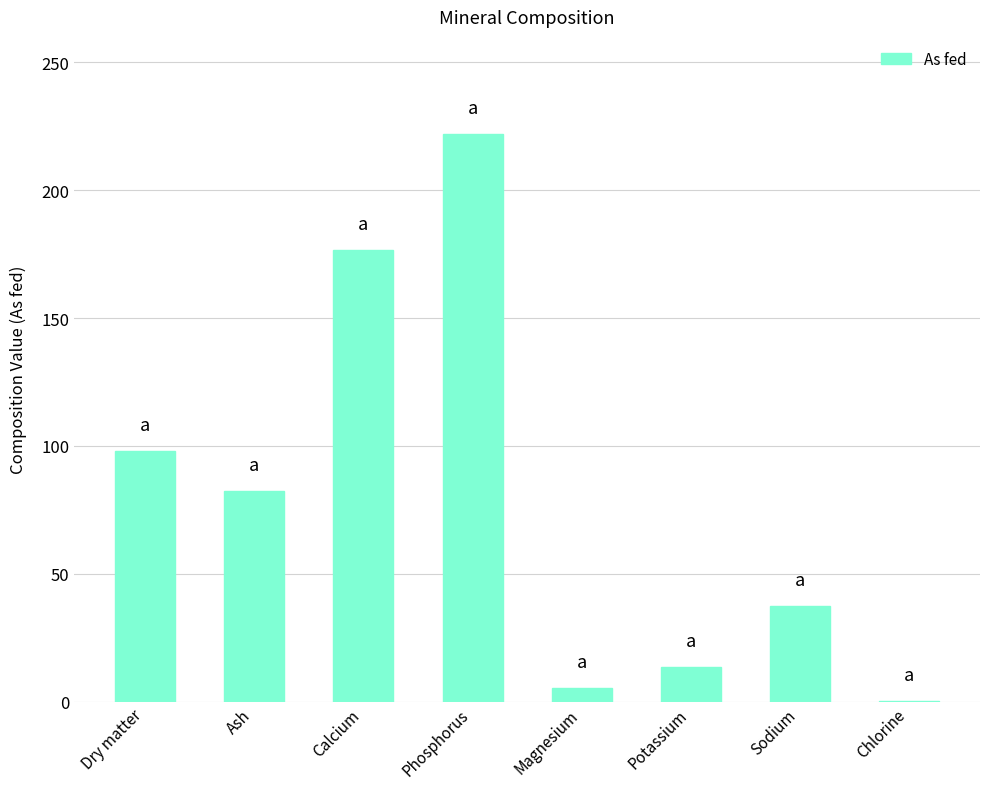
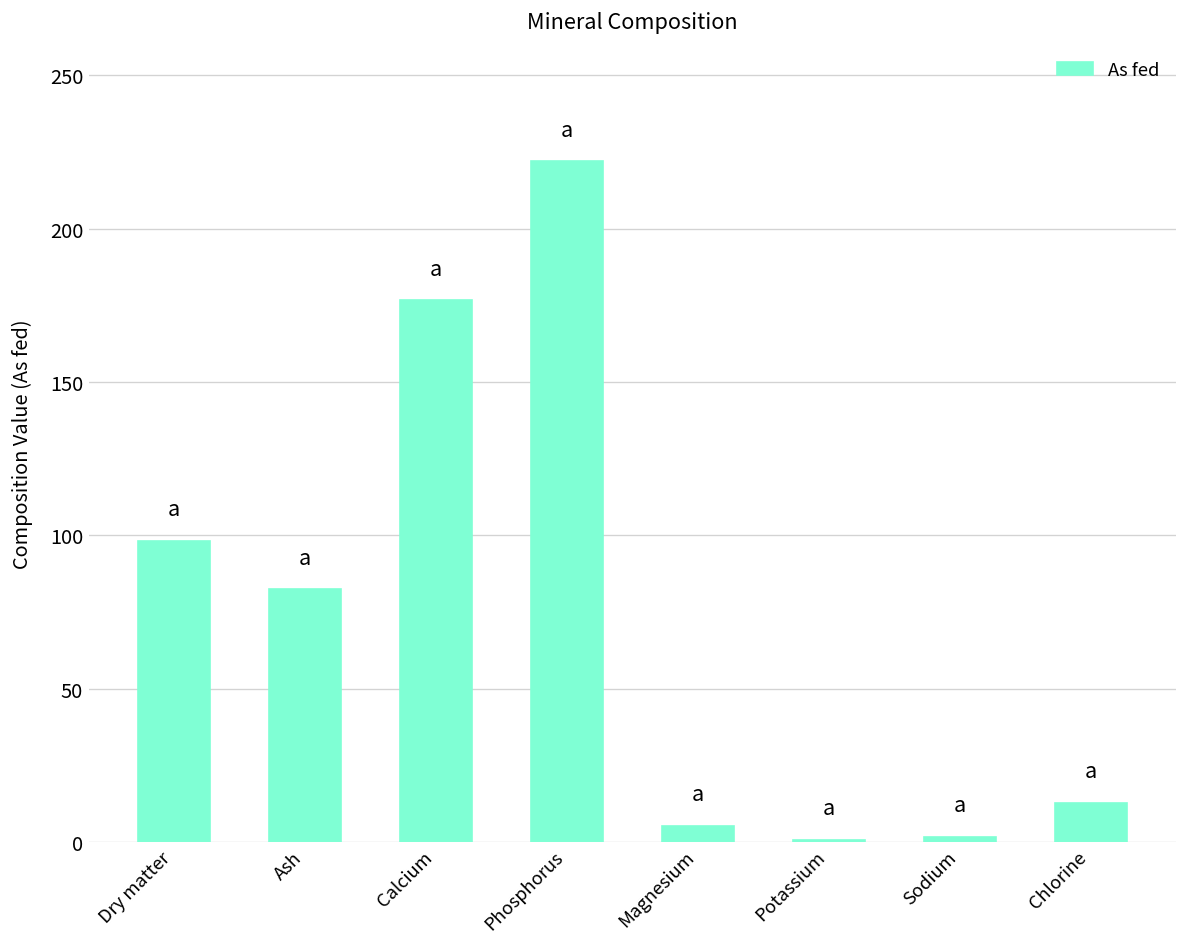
  {
    "Dry matter": 98,
    "Ash": 82,
    "Calcium": 177,
    "Phosphorus": 222,
    "Magnesium": 5,
-   "Potassium": 14,
-   "Sodium": 37,
-   "Chlorine": 0
+   "Potassium": 1,
+   "Sodium": 2,
+   "Chlorine": 13
  }
